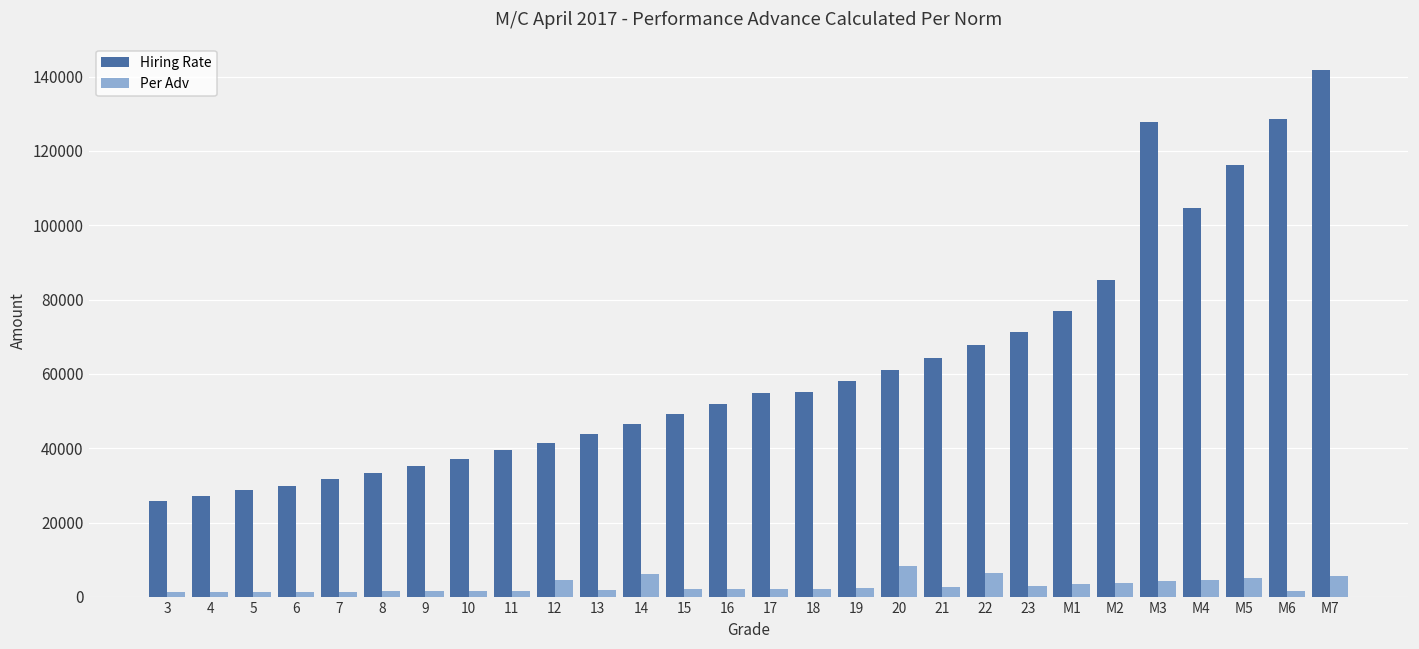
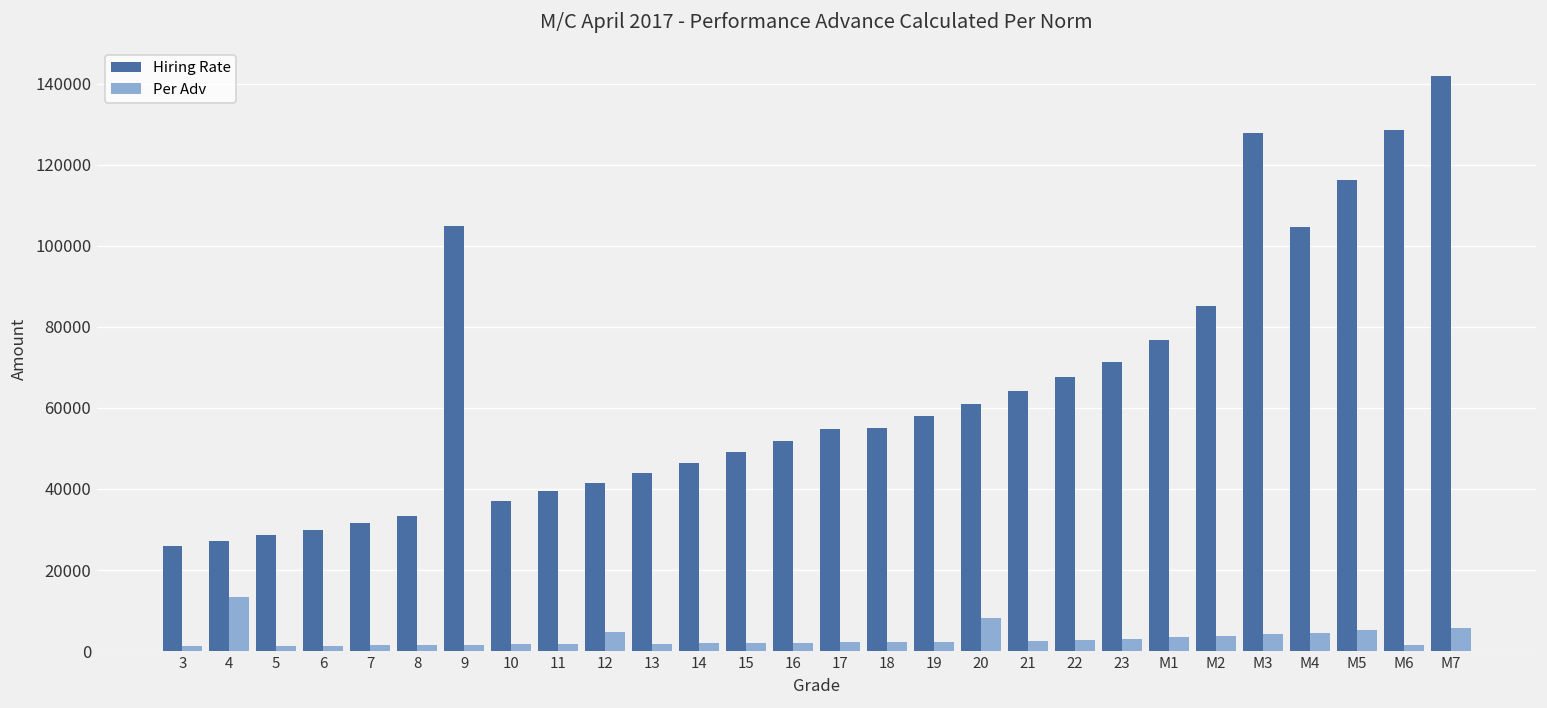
  {
    "Hiring Rate": {
      "3": 26000,
      "4": 27000,
      "5": 29000,
      "6": 30000,
      "7": 32000,
      "8": 33000,
-     "9": 35000,
+     "9": 105000,
      "10": 37000,
      "11": 39000,
      "12": 41000,
      "13": 44000,
      "14": 46000,
      "15": 49000,
      "16": 52000,
      "17": 55000,
      "18": 55000,
      "19": 58000,
      "20": 61000,
      "21": 64000,
      "22": 68000,
      "23": 71000,
      "M1": 77000,
      "M2": 85000,
      "M3": 128000,
      "M4": 105000,
      "M5": 116000,
      "M6": 129000,
      "M7": 142000
    },
    "Per Adv": {
      "3": 1000,
-     "4": 1000,
+     "4": 13000,
      "5": 1000,
      "6": 1000,
      "7": 1000,
      "8": 1000,
      "9": 2000,
      "10": 2000,
      "11": 2000,
      "12": 5000,
      "13": 2000,
-     "14": 6000,
+     "14": 2000,
      "15": 2000,
      "16": 2000,
      "17": 2000,
      "18": 2000,
      "19": 2000,
      "20": 8000,
      "21": 3000,
-     "22": 6000,
+     "22": 3000,
      "23": 3000,
      "M1": 3000,
      "M2": 4000,
      "M3": 4000,
      "M4": 5000,
      "M5": 5000,
      "M6": 1000,
      "M7": 6000
    }
  }
